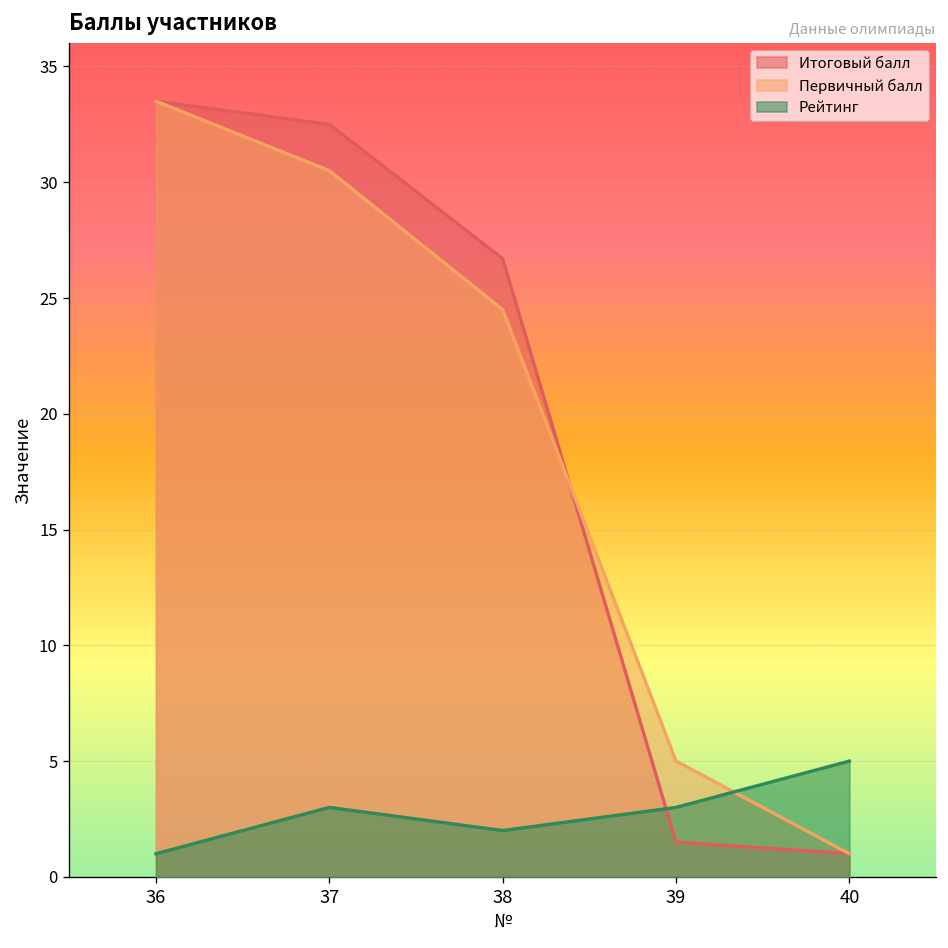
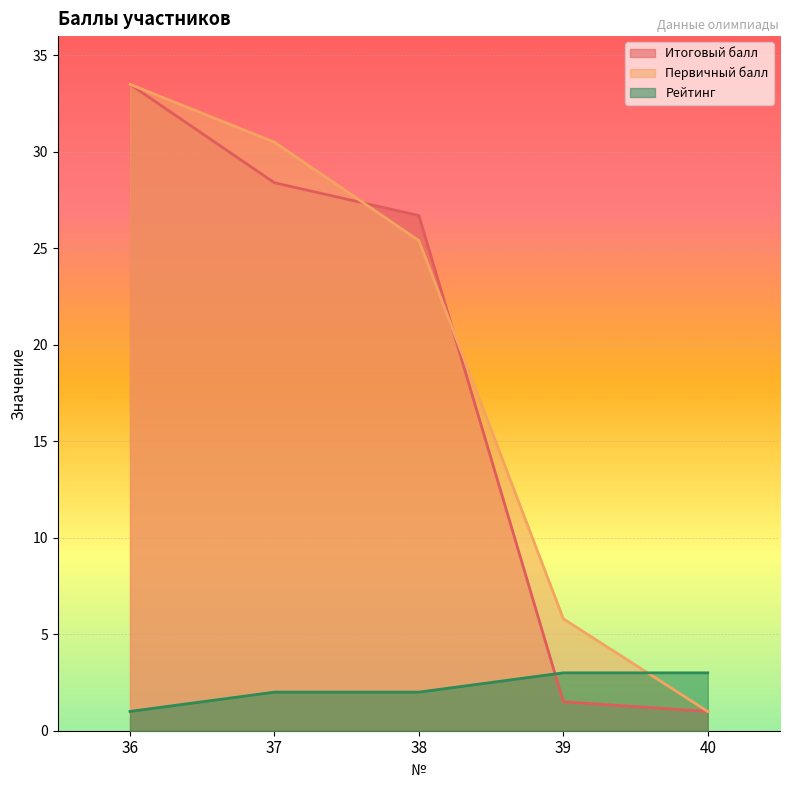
  {
    "Итоговый балл": {
-     "37": 32.5,
+     "37": 28.4,
      "38": 26.7,
      "39": 1.5
    },
    "Первичный балл": {
      "37": 30.5,
-     "38": 24.5,
-     "39": 5.0
+     "38": 25.4,
+     "39": 5.8
    },
    "Рейтинг": {
      "36": 1,
-     "37": 3,
+     "37": 2,
      "38": 2,
      "39": 3,
-     "40": 5
+     "40": 3
    }
  }
